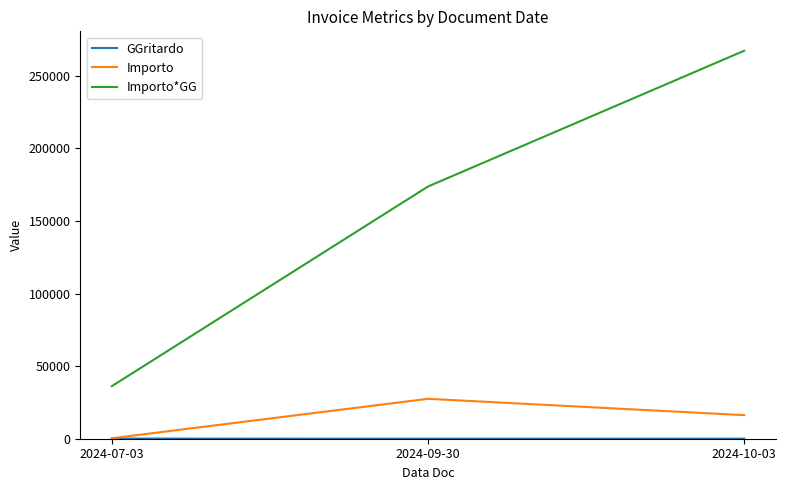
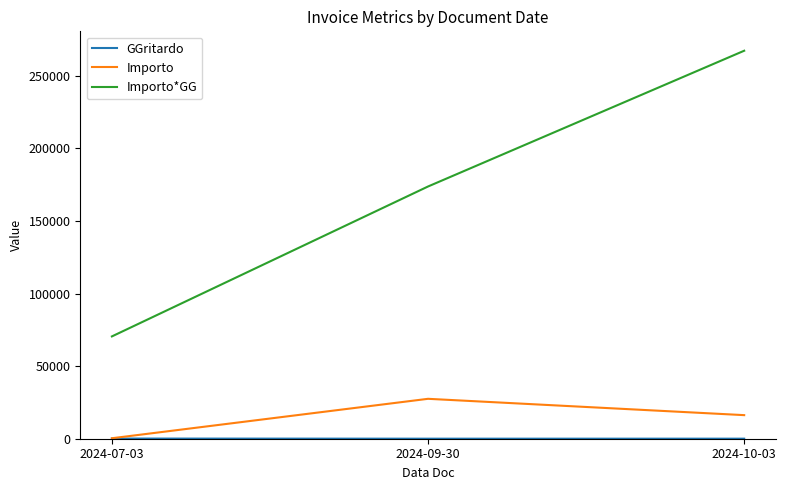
  {
    "GGritardo": {
      "2024-09-30": 0,
      "2024-10-03": 0
    },
    "Importo": {
      "2024-09-30": 27000,
      "2024-10-03": 16000
    },
    "Importo*GG": {
-     "2024-07-03": 36000,
+     "2024-07-03": 70000,
      "2024-09-30": 174000,
      "2024-10-03": 267000
    }
  }
